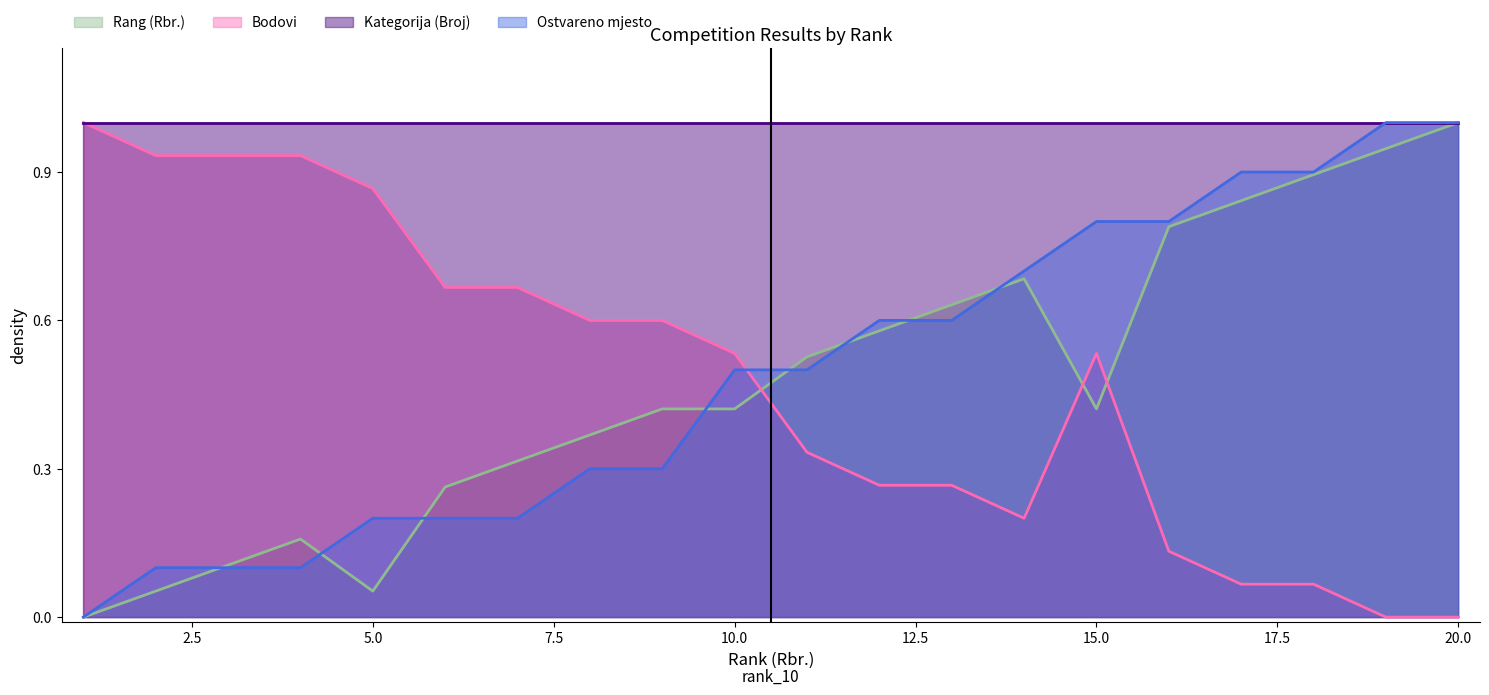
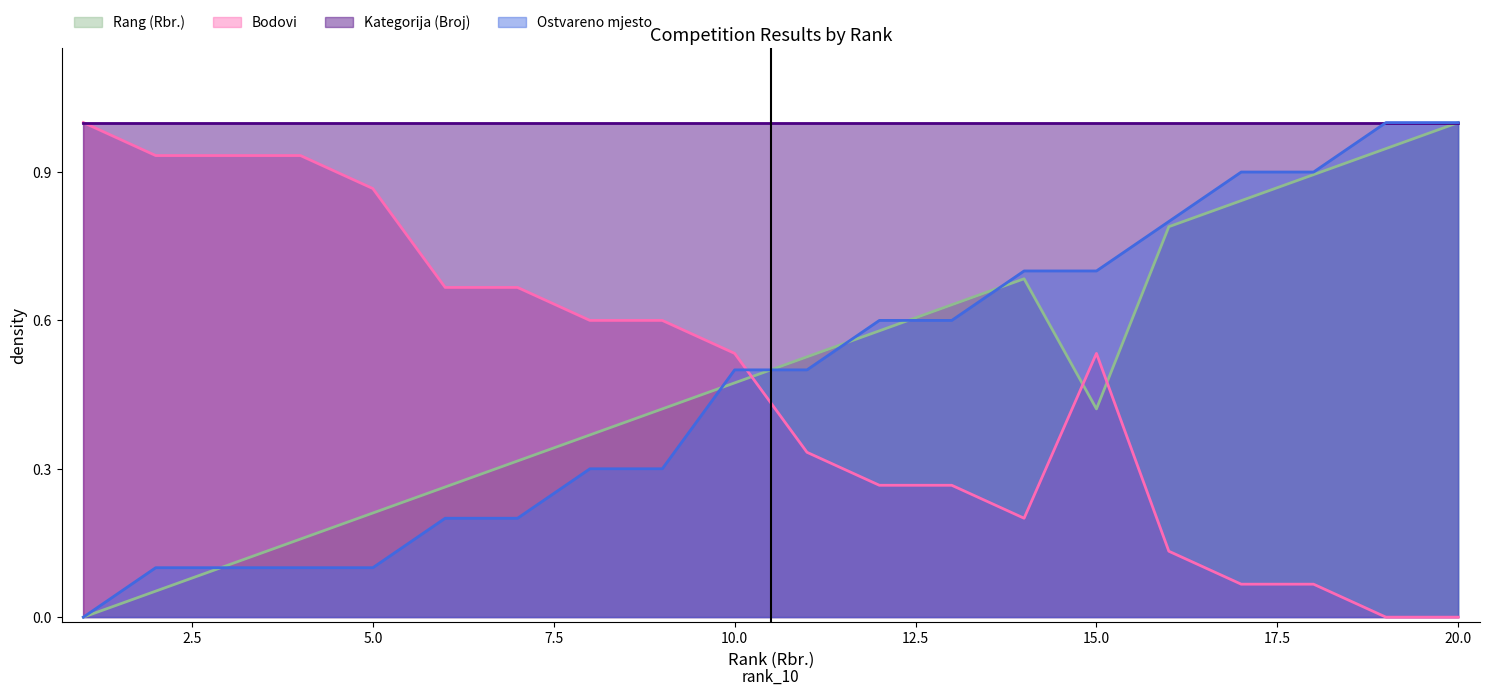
  {
    "Rang (Rbr.)": {
-     "5.0": 0.05,
-     "10.0": 0.42,
+     "5.0": 0.21,
+     "10.0": 0.47,
      "15.0": 0.42
    },
    "Bodovi": {
      "5.0": 0.87,
      "10.0": 0.53,
      "15.0": 0.53,
      "20.0": 0.00
    },
    "Kategorija (Broj)": {
      "5.0": 1.00,
      "10.0": 1.00,
      "15.0": 1.00
    },
    "Ostvareno mjesto": {
-     "5.0": 0.20,
+     "5.0": 0.10,
      "10.0": 0.50,
-     "15.0": 0.80
+     "15.0": 0.70
    }
  }
